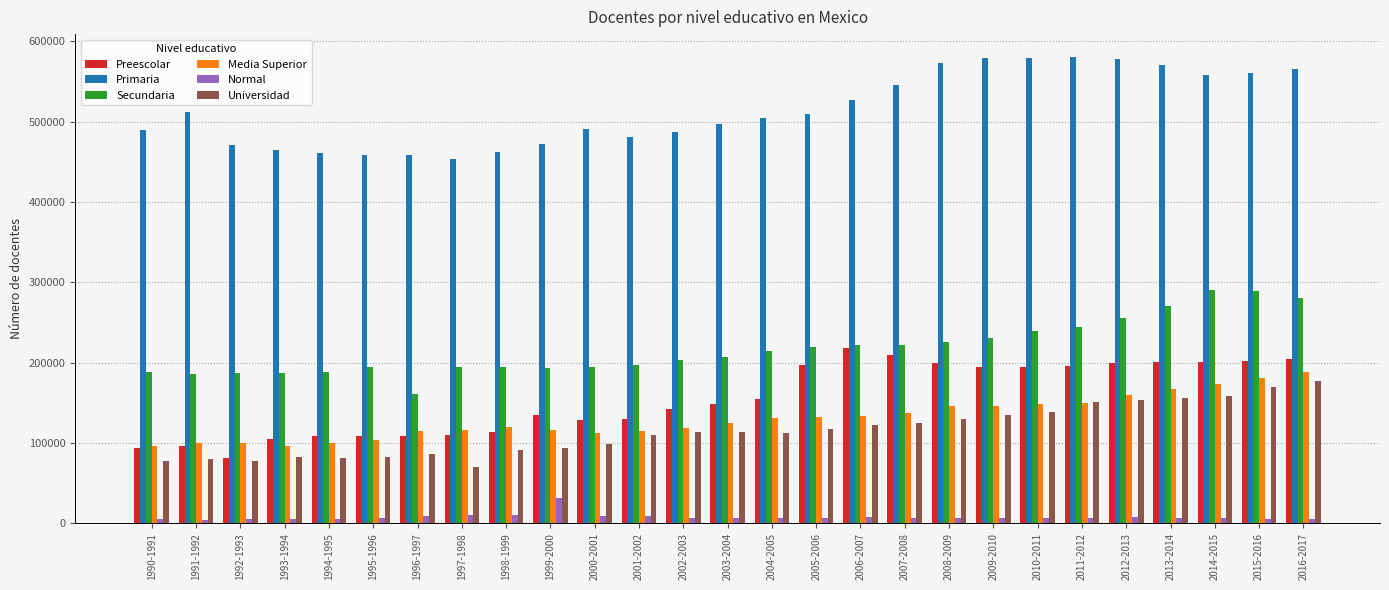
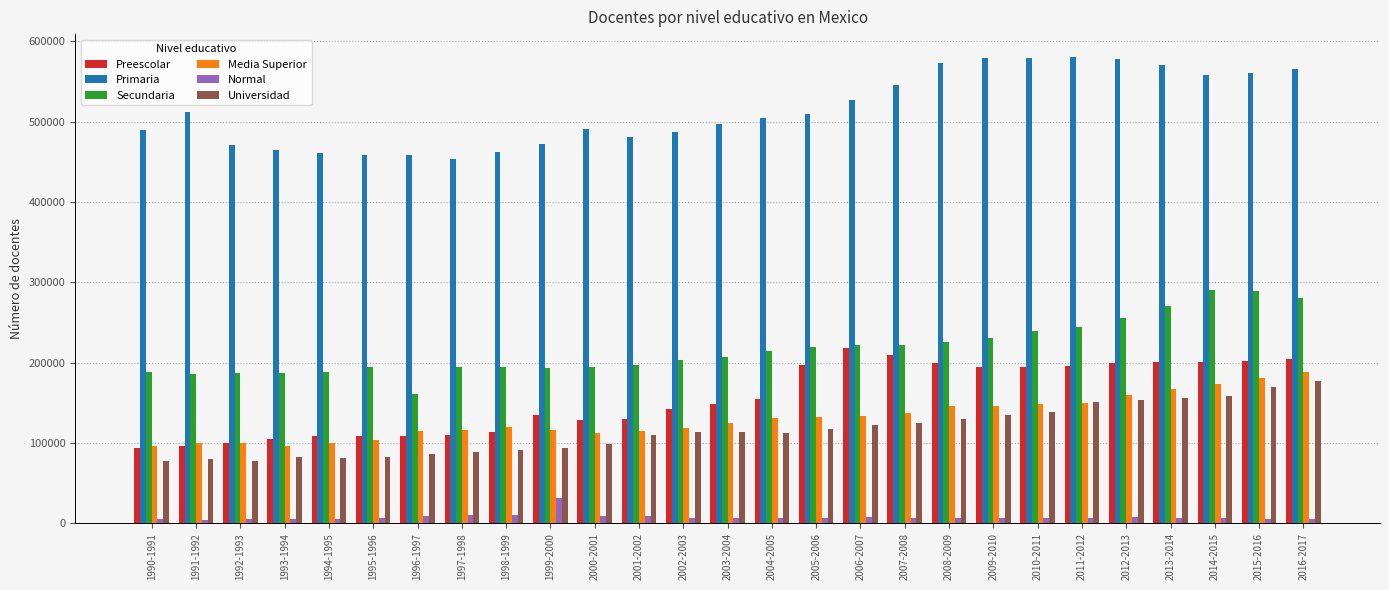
  {
    "Preescolar": {
      "1990-1991": 90000,
      "1991-1992": 100000,
-     "1992-1993": 80000,
+     "1992-1993": 100000,
      "1993-1994": 100000,
      "1994-1995": 110000,
      "1995-1996": 110000,
      "1996-1997": 110000,
      "1997-1998": 110000,
      "1998-1999": 110000,
      "1999-2000": 130000,
      "2000-2001": 130000,
      "2001-2002": 130000,
      "2002-2003": 140000,
      "2003-2004": 150000,
      "2004-2005": 150000,
      "2005-2006": 200000,
      "2006-2007": 220000,
      "2007-2008": 210000,
      "2008-2009": 200000,
      "2009-2010": 190000,
      "2010-2011": 200000,
      "2011-2012": 200000,
      "2012-2013": 200000,
      "2013-2014": 200000,
      "2014-2015": 200000,
      "2015-2016": 200000,
      "2016-2017": 210000
    },
    "Primaria": {
      "1990-1991": 490000,
      "1991-1992": 510000,
      "1992-1993": 470000,
      "1993-1994": 460000,
      "1994-1995": 460000,
      "1995-1996": 460000,
      "1996-1997": 460000,
      "1997-1998": 450000,
      "1998-1999": 460000,
      "1999-2000": 470000,
      "2000-2001": 490000,
      "2001-2002": 480000,
      "2002-2003": 490000,
      "2003-2004": 500000,
      "2004-2005": 500000,
      "2005-2006": 510000,
      "2006-2007": 530000,
      "2007-2008": 550000,
      "2008-2009": 570000,
      "2009-2010": 580000,
      "2010-2011": 580000,
      "2011-2012": 580000,
      "2012-2013": 580000,
      "2013-2014": 570000,
      "2014-2015": 560000,
      "2015-2016": 560000,
      "2016-2017": 570000
    },
    "Secundaria": {
      "1990-1991": 190000,
      "1991-1992": 190000,
      "1992-1993": 190000,
      "1993-1994": 190000,
      "1994-1995": 190000,
      "1995-1996": 190000,
      "1996-1997": 160000,
      "1997-1998": 190000,
      "1998-1999": 190000,
      "1999-2000": 190000,
      "2000-2001": 190000,
      "2001-2002": 200000,
      "2002-2003": 200000,
      "2003-2004": 210000,
      "2004-2005": 210000,
      "2005-2006": 220000,
      "2006-2007": 220000,
      "2007-2008": 220000,
      "2008-2009": 230000,
      "2009-2010": 230000,
      "2010-2011": 240000,
      "2011-2012": 240000,
      "2012-2013": 260000,
      "2013-2014": 270000,
      "2014-2015": 290000,
      "2015-2016": 290000,
      "2016-2017": 280000
    },
    "Media Superior": {
      "1990-1991": 100000,
      "1991-1992": 100000,
      "1992-1993": 100000,
      "1993-1994": 100000,
      "1994-1995": 100000,
      "1995-1996": 100000,
      "1996-1997": 110000,
      "1997-1998": 120000,
      "1998-1999": 120000,
      "1999-2000": 120000,
      "2000-2001": 110000,
      "2001-2002": 120000,
      "2002-2003": 120000,
      "2003-2004": 120000,
      "2004-2005": 130000,
      "2005-2006": 130000,
      "2006-2007": 130000,
      "2007-2008": 140000,
      "2008-2009": 150000,
      "2009-2010": 150000,
      "2010-2011": 150000,
      "2011-2012": 150000,
      "2012-2013": 160000,
      "2013-2014": 170000,
      "2014-2015": 170000,
      "2015-2016": 180000,
      "2016-2017": 190000
    },
    "Normal": {
      "1990-1991": 0,
      "1991-1992": 0,
      "1992-1993": 0,
      "1993-1994": 10000,
      "1994-1995": 10000,
      "1995-1996": 10000,
      "1996-1997": 10000,
      "1997-1998": 10000,
      "1998-1999": 10000,
      "1999-2000": 30000,
      "2000-2001": 10000,
      "2001-2002": 10000,
      "2002-2003": 10000,
      "2003-2004": 10000,
      "2004-2005": 10000,
      "2005-2006": 10000,
      "2006-2007": 10000,
      "2007-2008": 10000,
      "2008-2009": 10000,
      "2009-2010": 10000,
      "2010-2011": 10000,
      "2011-2012": 10000,
      "2012-2013": 10000,
      "2013-2014": 10000,
      "2014-2015": 10000,
      "2015-2016": 10000,
      "2016-2017": 10000
    },
    "Universidad": {
      "1990-1991": 80000,
      "1991-1992": 80000,
      "1992-1993": 80000,
      "1993-1994": 80000,
      "1994-1995": 80000,
      "1995-1996": 80000,
      "1996-1997": 90000,
-     "1997-1998": 70000,
+     "1997-1998": 90000,
      "1998-1999": 90000,
      "1999-2000": 90000,
      "2000-2001": 100000,
      "2001-2002": 110000,
      "2002-2003": 110000,
      "2003-2004": 110000,
      "2004-2005": 110000,
      "2005-2006": 120000,
      "2006-2007": 120000,
      "2007-2008": 130000,
      "2008-2009": 130000,
      "2009-2010": 130000,
      "2010-2011": 140000,
      "2011-2012": 150000,
      "2012-2013": 150000,
      "2013-2014": 160000,
      "2014-2015": 160000,
      "2015-2016": 170000,
      "2016-2017": 180000
    }
  }
